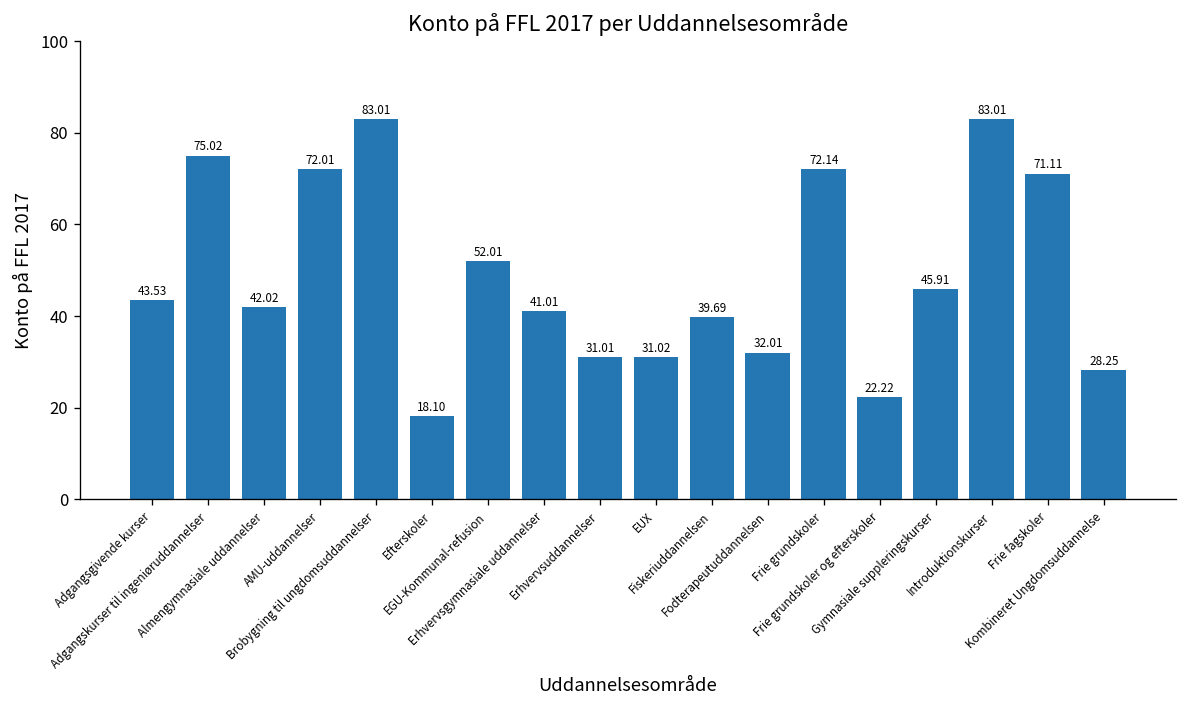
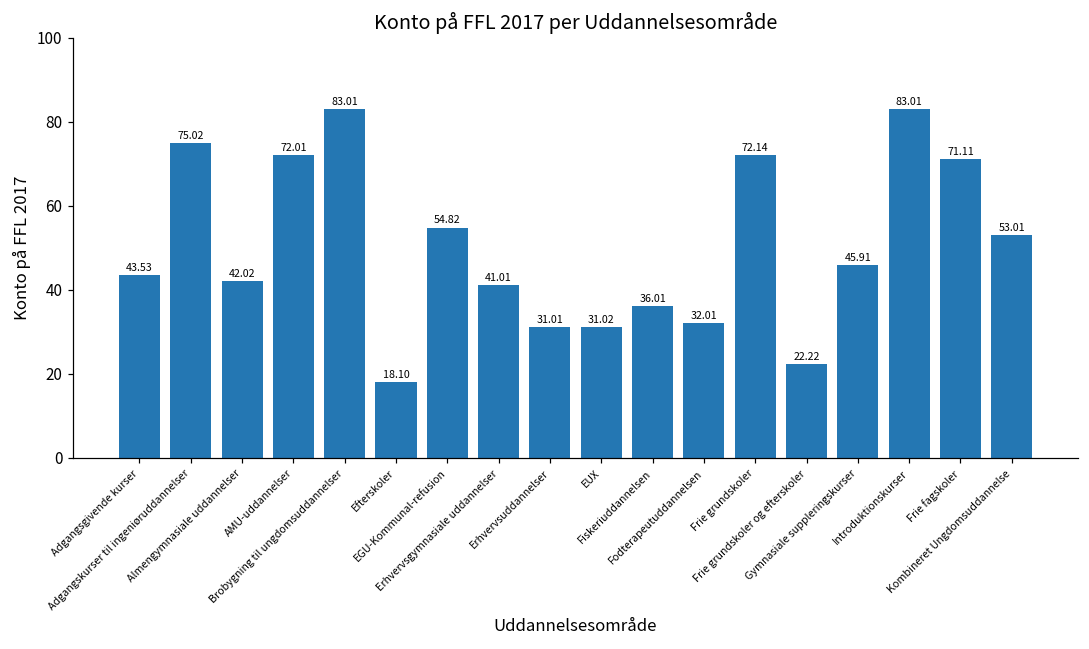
  {
    "Adgangsgivende kurser": 43.53,
    "Adgangskurser til ingeniøruddannelser": 75.02,
    "Almengymnasiale uddannelser": 42.02,
    "AMU-uddannelser": 72.01,
    "Brobygning til ungdomsuddannelser": 83.01,
    "Efterskoler": 18.10,
-   "EGU-Kommunal-refusion": 52.01,
+   "EGU-Kommunal-refusion": 54.82,
    "Erhvervsgymnasiale uddannelser": 41.01,
    "Erhvervsuddannelser": 31.01,
    "EUX": 31.02,
-   "Fiskeriuddannelsen": 39.69,
+   "Fiskeriuddannelsen": 36.01,
    "Fodterapeutuddannelsen": 32.01,
    "Frie grundskoler": 72.14,
    "Frie grundskoler og efterskoler": 22.22,
    "Gymnasiale suppleringskurser": 45.91,
    "Introduktionskurser": 83.01,
    "Frie fagskoler": 71.11,
-   "Kombineret Ungdomsuddannelse": 28.25
+   "Kombineret Ungdomsuddannelse": 53.01
  }
